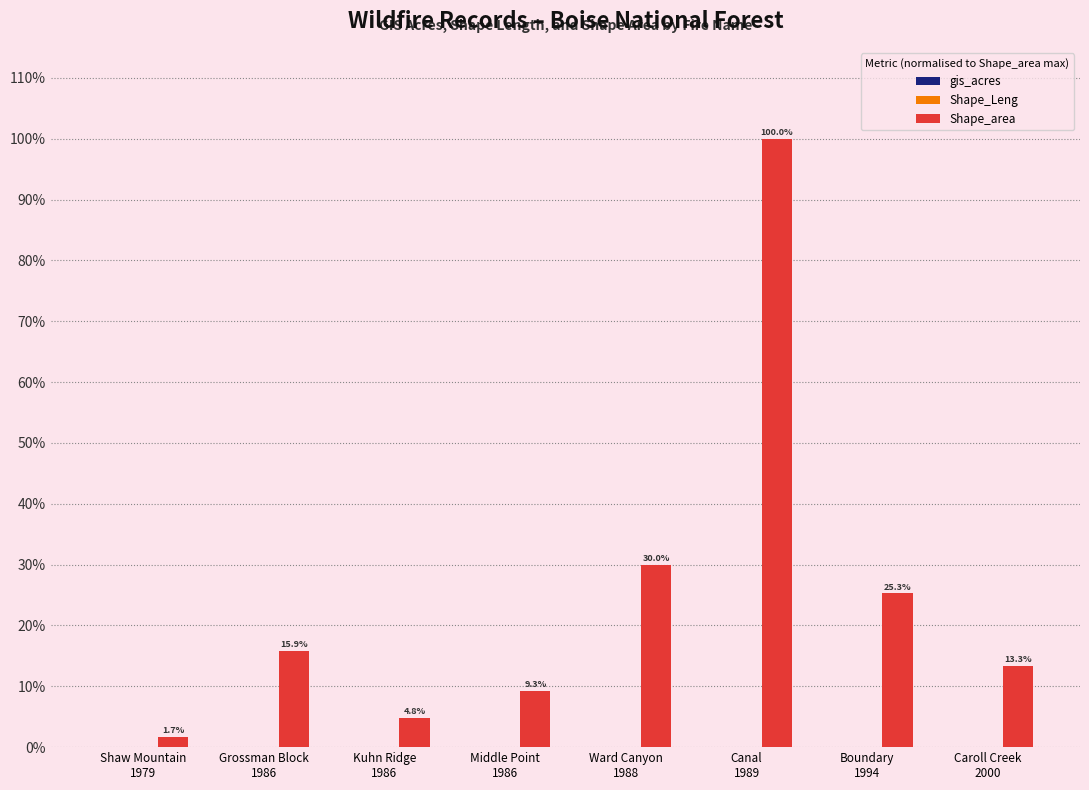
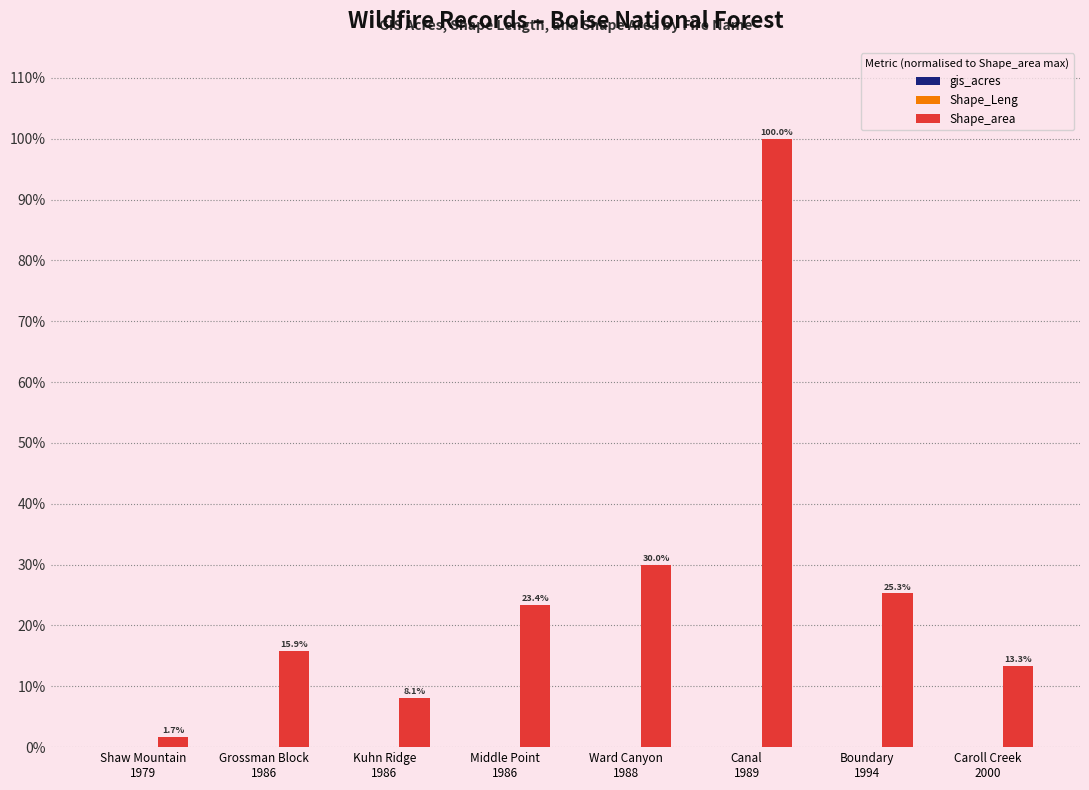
  {
    "Shape_area": {
      "Shaw Mountain 1979": "1.7%",
      "Grossman Block 1986": "15.9%",
-     "Kuhn Ridge 1986": "4.8%",
-     "Middle Point 1986": "9.3%",
+     "Kuhn Ridge 1986": "8.1%",
+     "Middle Point 1986": "23.4%",
      "Ward Canyon 1988": "30.0%",
      "Canal 1989": "100.0%",
      "Boundary 1994": "25.3%",
      "Caroll Creek 2000": "13.3%"
    }
  }
